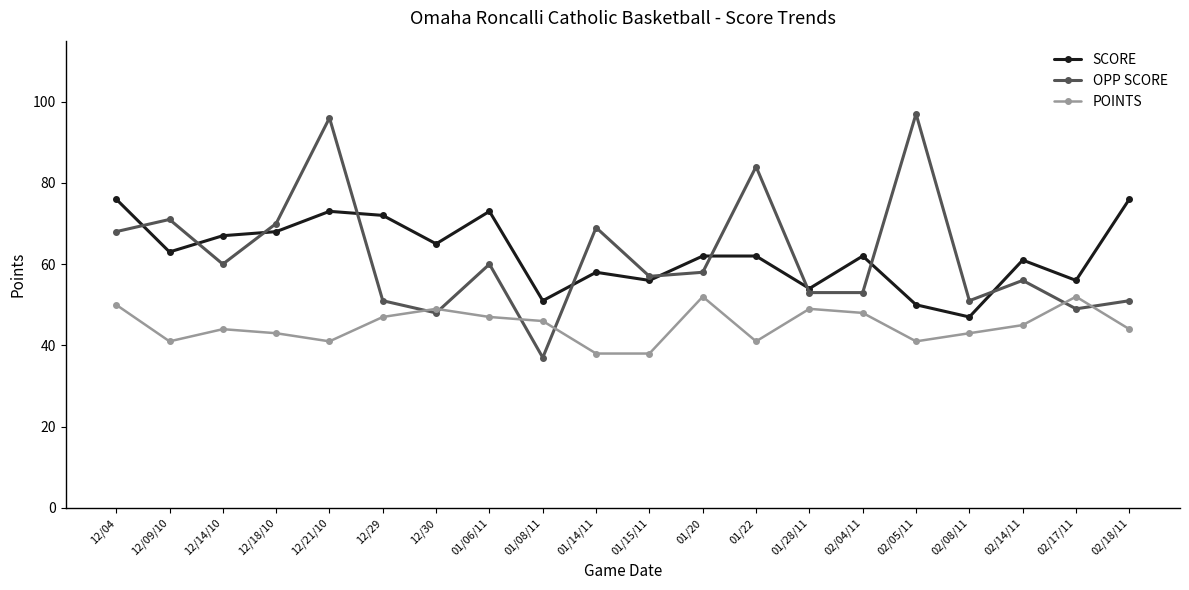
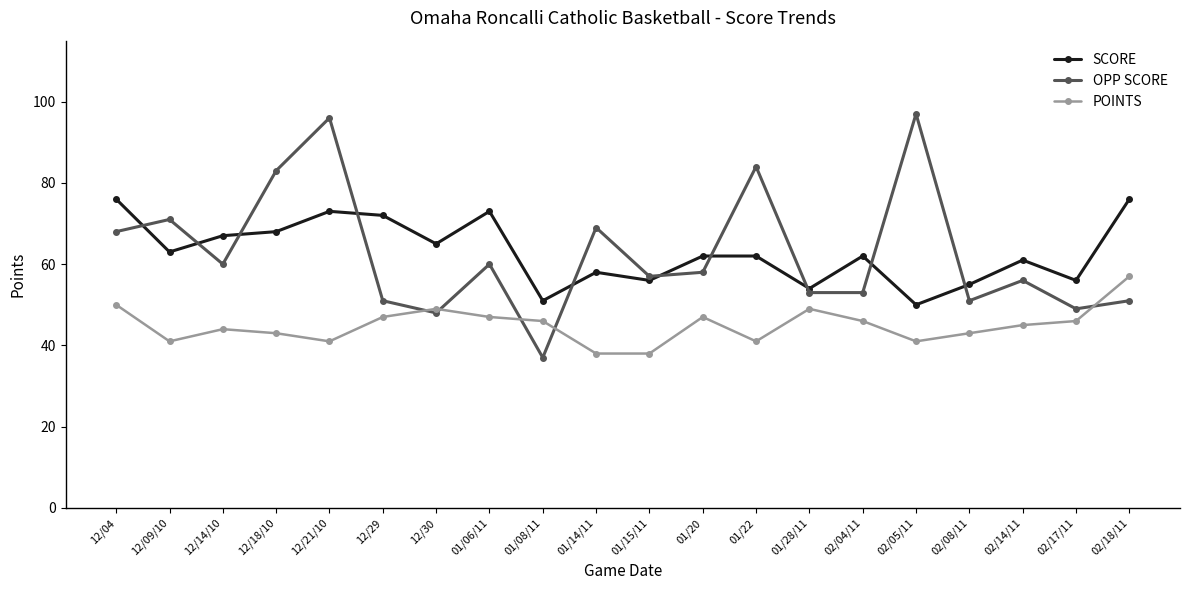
  {
    "SCORE": {
      "12/04": 76,
      "12/09/10": 63,
      "12/14/10": 67,
      "12/18/10": 68,
      "12/21/10": 73,
      "12/29": 72,
      "12/30": 65,
      "01/06/11": 73,
      "01/08/11": 51,
      "01/14/11": 58,
      "01/15/11": 56,
      "01/20": 62,
      "01/22": 62,
      "01/28/11": 54,
      "02/04/11": 62,
      "02/05/11": 50,
-     "02/08/11": 47,
+     "02/08/11": 55,
      "02/14/11": 61,
      "02/17/11": 56,
      "02/18/11": 76
    },
    "OPP SCORE": {
      "12/04": 68,
      "12/09/10": 71,
      "12/14/10": 60,
-     "12/18/10": 70,
+     "12/18/10": 83,
      "12/21/10": 96,
      "12/29": 51,
      "12/30": 48,
      "01/06/11": 60,
      "01/08/11": 37,
      "01/14/11": 69,
      "01/15/11": 57,
      "01/20": 58,
      "01/22": 84,
      "01/28/11": 53,
      "02/04/11": 53,
      "02/05/11": 97,
      "02/08/11": 51,
      "02/14/11": 56,
      "02/17/11": 49,
      "02/18/11": 51
    },
    "POINTS": {
      "12/04": 50,
      "12/09/10": 41,
      "12/14/10": 44,
      "12/18/10": 43,
      "12/21/10": 41,
      "12/29": 47,
      "12/30": 49,
      "01/06/11": 47,
      "01/08/11": 46,
      "01/14/11": 38,
      "01/15/11": 38,
-     "01/20": 52,
+     "01/20": 47,
      "01/22": 41,
      "01/28/11": 49,
-     "02/04/11": 48,
+     "02/04/11": 46,
      "02/05/11": 41,
      "02/08/11": 43,
      "02/14/11": 45,
-     "02/17/11": 52,
-     "02/18/11": 44
+     "02/17/11": 46,
+     "02/18/11": 57
    }
  }
